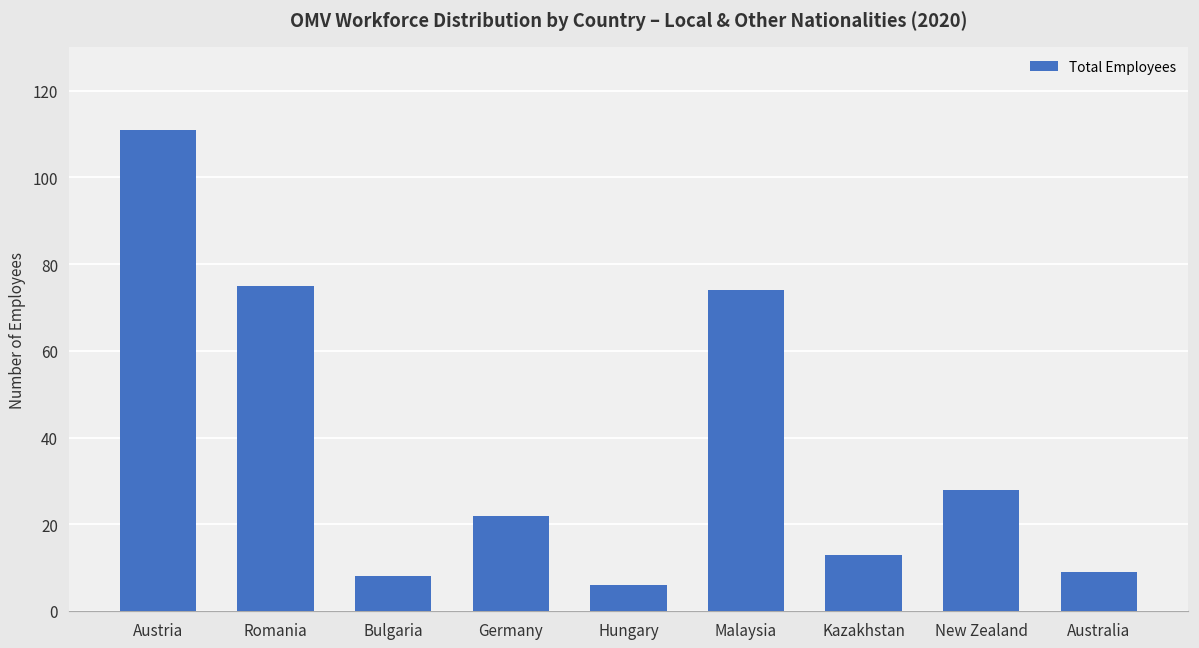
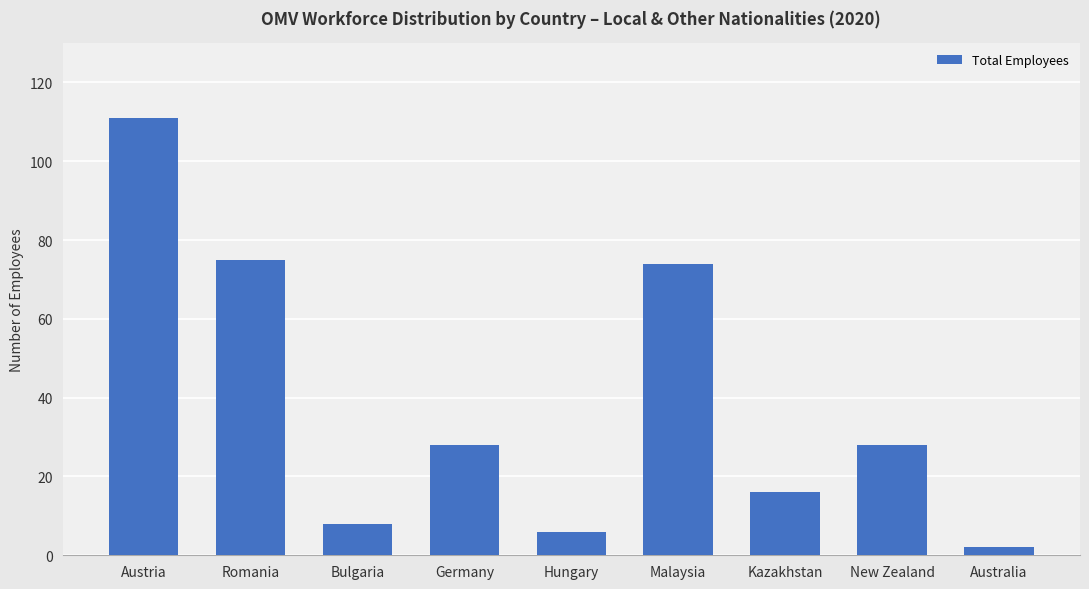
  {
    "Austria": 111,
    "Romania": 75,
    "Bulgaria": 8,
-   "Germany": 22,
+   "Germany": 28,
    "Hungary": 6,
    "Malaysia": 74,
-   "Kazakhstan": 13,
+   "Kazakhstan": 16,
    "New Zealand": 28,
-   "Australia": 9
+   "Australia": 2
  }
